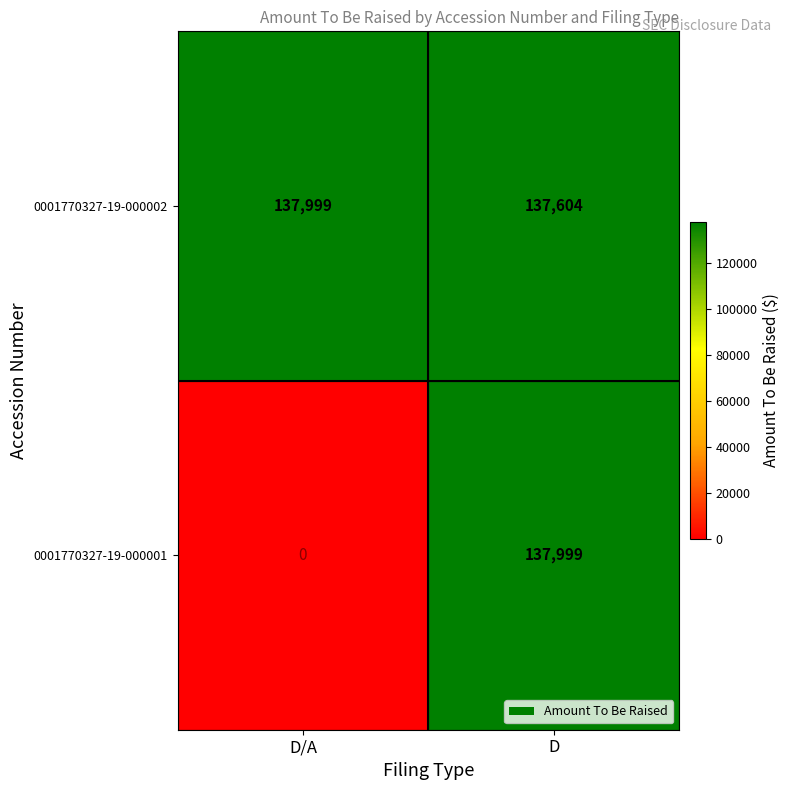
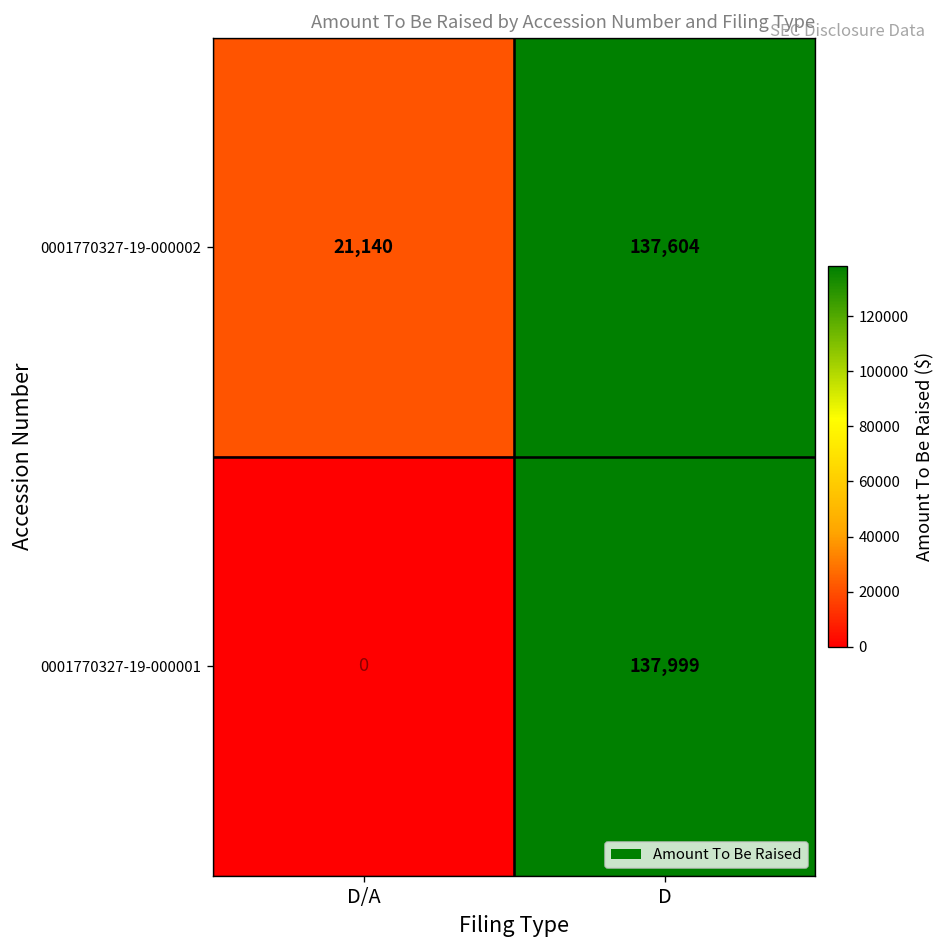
  {
    "0001770327-19-000002": {
-     "D/A": "137,999",
+     "D/A": "21,140",
      "D": "137,604"
    },
    "0001770327-19-000001": {
      "D/A": "0",
      "D": "137,999"
    }
  }
